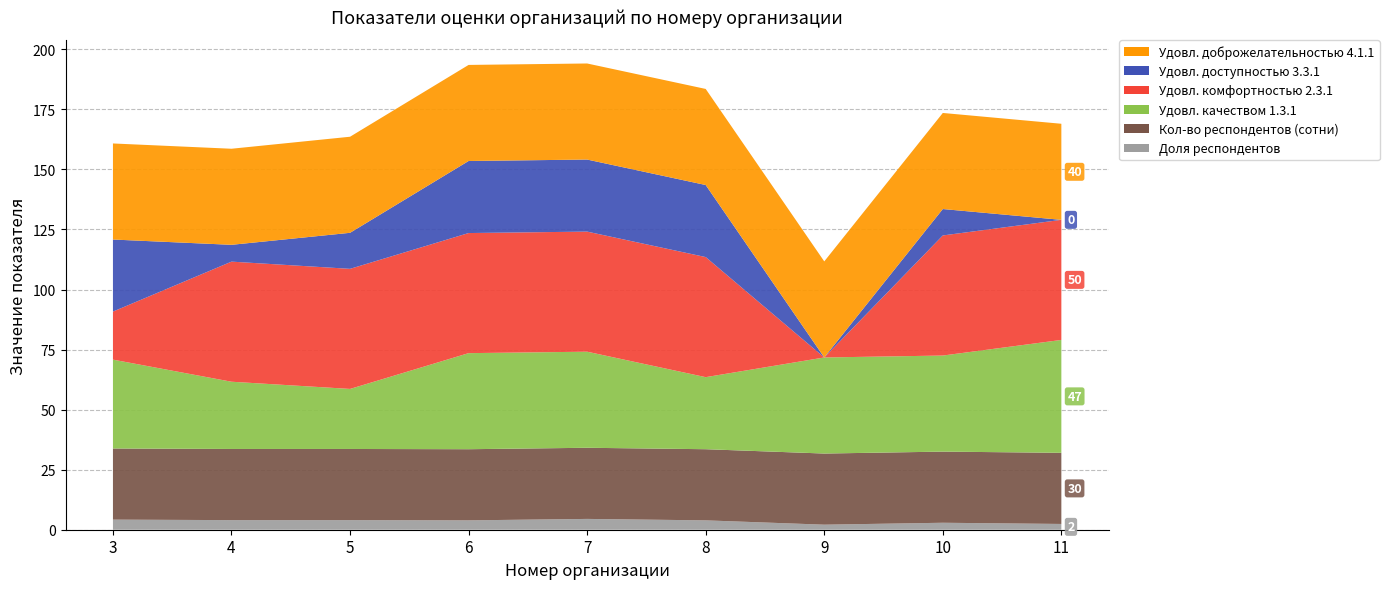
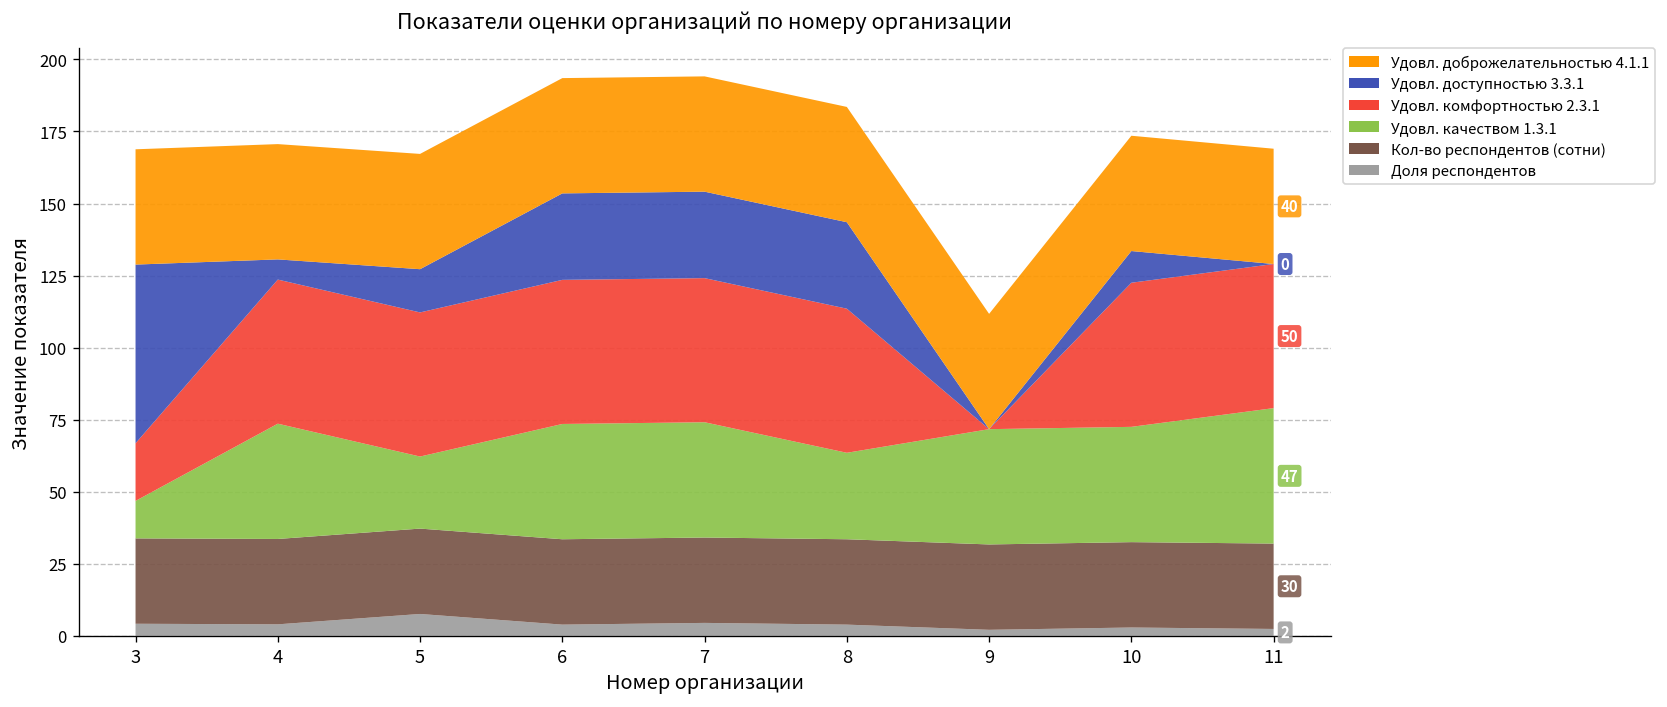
  {
    "Доля респондентов": {
      "3": 4,
      "4": 4,
-     "5": 4,
+     "5": 8,
      "6": 4,
      "7": 5,
      "8": 4,
      "9": 2,
      "10": 3
    },
    "Кол-во респондентов (сотни)": {
      "3": 30,
      "4": 30,
      "5": 30,
      "6": 30,
      "7": 30,
      "8": 30,
      "9": 30,
      "10": 30
    },
    "Удовл. качеством 1.3.1": {
-     "3": 37,
-     "4": 28,
+     "3": 13,
+     "4": 40,
      "5": 25,
      "6": 40,
      "7": 40,
      "8": 30,
      "10": 40,
      "11": 47
    },
    "Удовл. комфортностью 2.3.1": {
      "3": 20,
      "4": 50,
      "5": 50,
      "6": 50,
      "7": 50,
      "8": 50,
      "10": 50
    },
    "Удовл. доступностью 3.3.1": {
-     "3": 30,
+     "3": 62,
      "4": 7,
      "5": 15,
      "6": 30,
      "7": 30,
      "8": 30,
      "10": 11
    },
    "Удовл. доброжелательностью 4.1.1": {
      "3": 40,
      "4": 40,
      "5": 40,
      "6": 40,
      "7": 40,
      "8": 40,
      "9": 40,
      "10": 40,
      "11": 40
    }
  }
